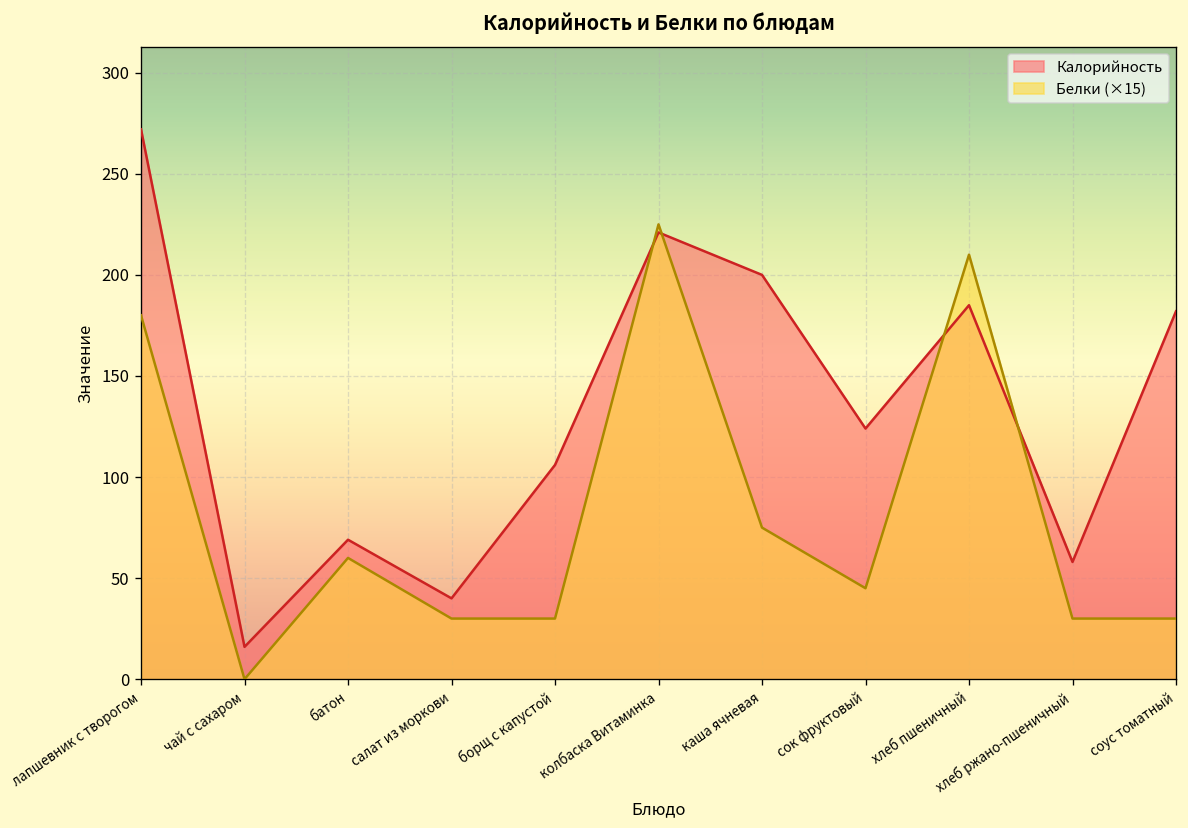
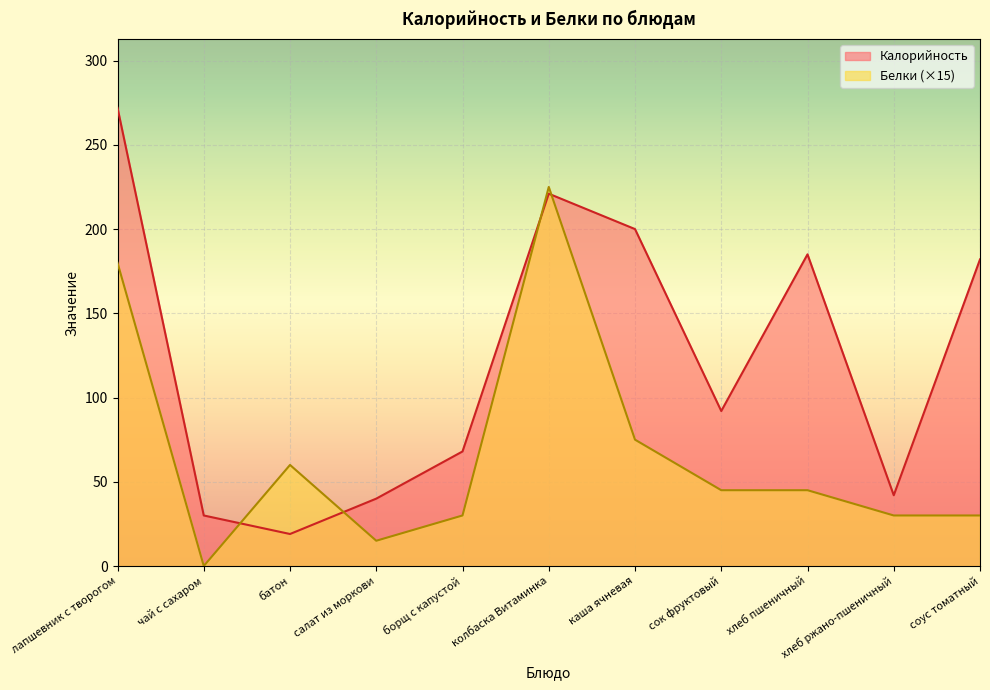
  {
    "Калорийность": {
      "лапшевник с творогом": 272,
-     "чай с сахаром": 16,
-     "батон": 69,
+     "чай с сахаром": 30,
+     "батон": 19,
      "салат из моркови": 40,
-     "борщ с капустой": 106,
+     "борщ с капустой": 68,
      "колбаска Витаминка": 221,
      "каша ячневая": 200,
-     "сок фруктовый": 124,
+     "сок фруктовый": 92,
      "хлеб пшеничный": 185,
-     "хлеб ржано-пшеничный": 58,
+     "хлеб ржано-пшеничный": 42,
      "соус томатный": 182
    },
    "Белки (×15)": {
      "лапшевник с творогом": 180,
      "чай с сахаром": 0,
      "батон": 60,
-     "салат из моркови": 30,
+     "салат из моркови": 15,
      "борщ с капустой": 30,
      "колбаска Витаминка": 225,
      "каша ячневая": 75,
      "сок фруктовый": 45,
-     "хлеб пшеничный": 210,
+     "хлеб пшеничный": 45,
      "хлеб ржано-пшеничный": 30,
      "соус томатный": 30
    }
  }
